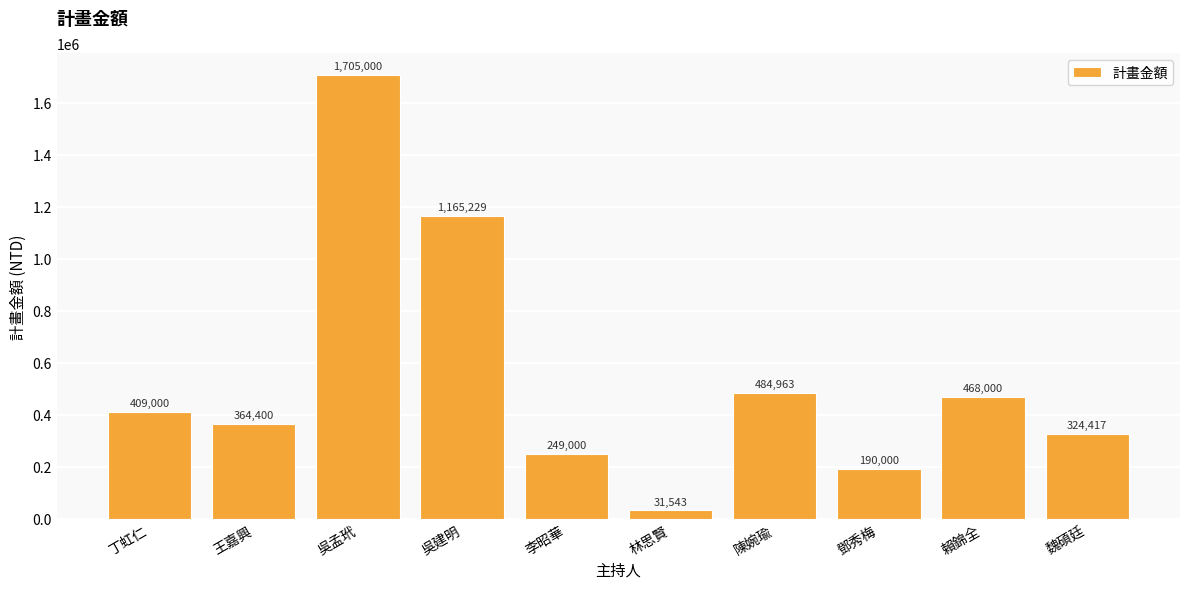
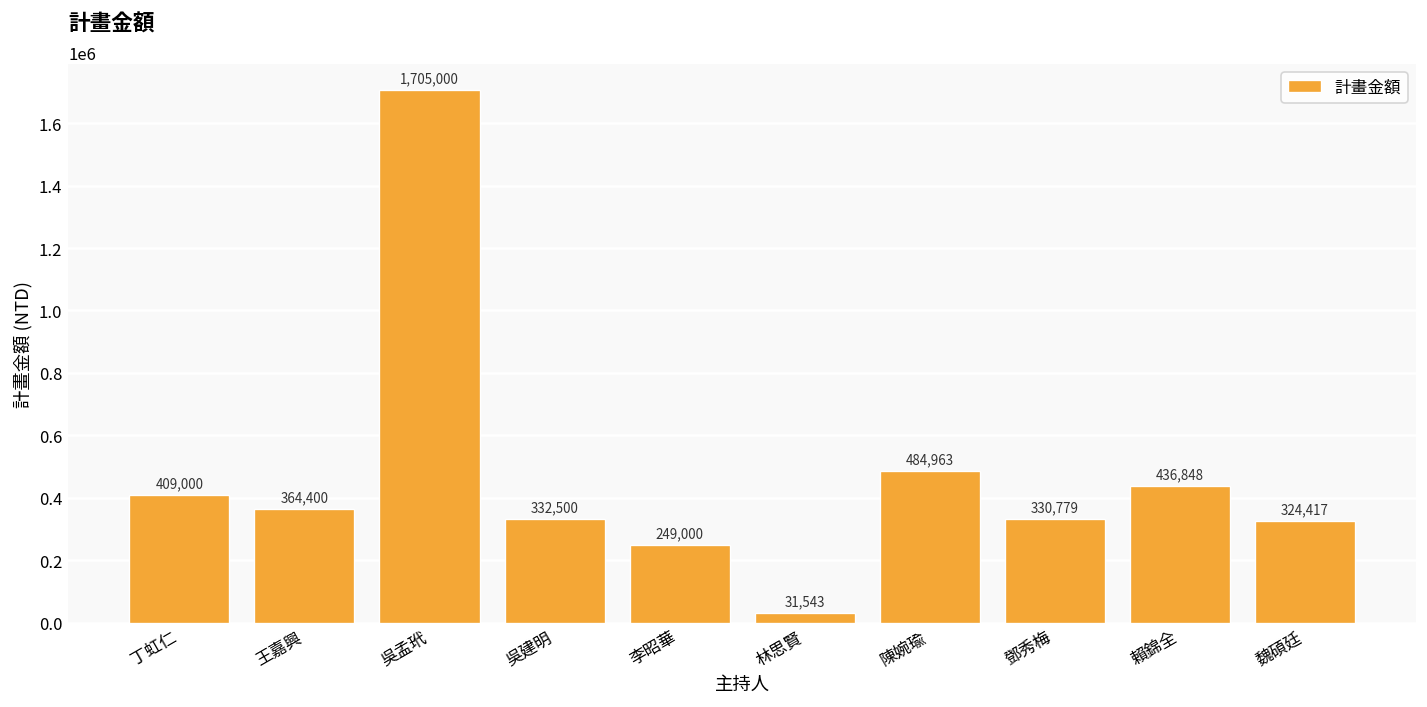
  {
    "丁虹仁": "409,000",
    "王嘉興": "364,400",
    "吳孟玳": "1,705,000",
-   "吳建明": "1,165,229",
+   "吳建明": "332,500",
    "李昭華": "249,000",
    "林思賢": "31,543",
    "陳婉瑜": "484,963",
-   "鄧秀梅": "190,000",
-   "賴錦全": "468,000",
+   "鄧秀梅": "330,779",
+   "賴錦全": "436,848",
    "魏碩廷": "324,417"
  }
